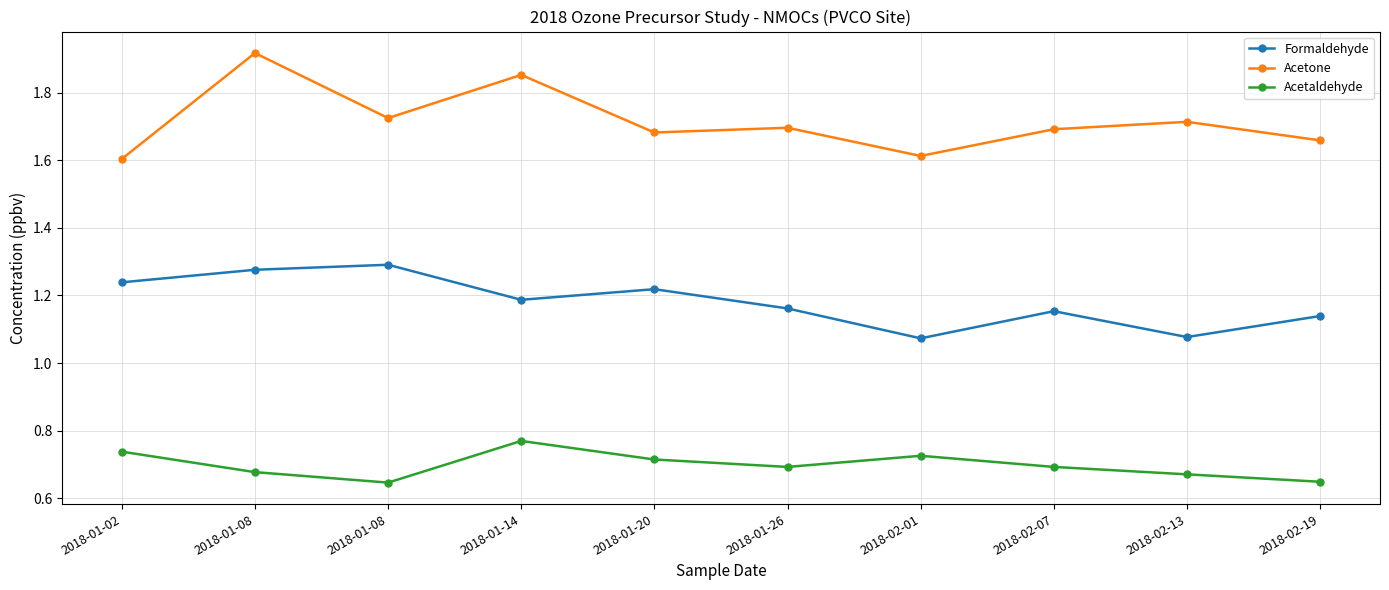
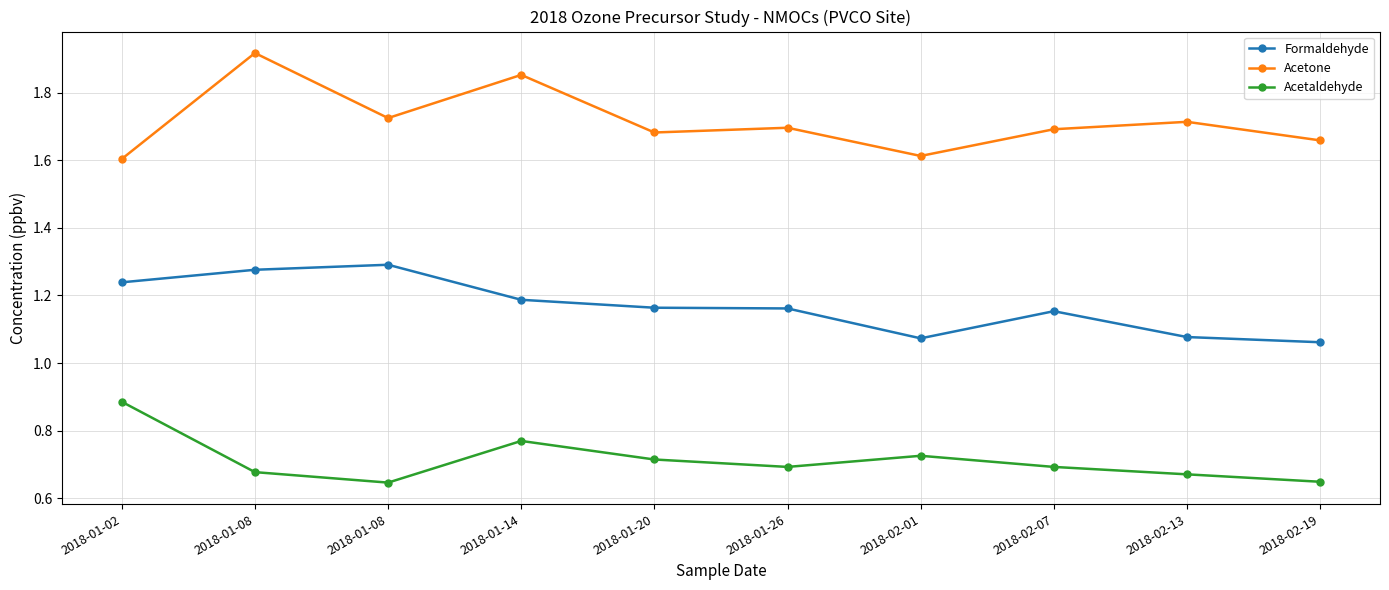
  {
    "Formaldehyde": {
      "2018-01-02": 1.24,
      "2018-01-14": 1.19,
-     "2018-01-20": 1.22,
+     "2018-01-20": 1.16,
      "2018-01-26": 1.16,
      "2018-02-01": 1.07,
      "2018-02-07": 1.15,
      "2018-02-13": 1.08,
-     "2018-02-19": 1.14
+     "2018-02-19": 1.06
    },
    "Acetone": {
      "2018-01-02": 1.60,
      "2018-01-14": 1.85,
      "2018-01-20": 1.68,
      "2018-01-26": 1.70,
      "2018-02-01": 1.61,
      "2018-02-07": 1.69,
      "2018-02-13": 1.71,
      "2018-02-19": 1.66
    },
    "Acetaldehyde": {
-     "2018-01-02": 0.74,
+     "2018-01-02": 0.89,
      "2018-01-14": 0.77,
      "2018-01-20": 0.71,
      "2018-01-26": 0.69,
      "2018-02-01": 0.73,
      "2018-02-07": 0.69,
      "2018-02-13": 0.67,
      "2018-02-19": 0.65
    }
  }
